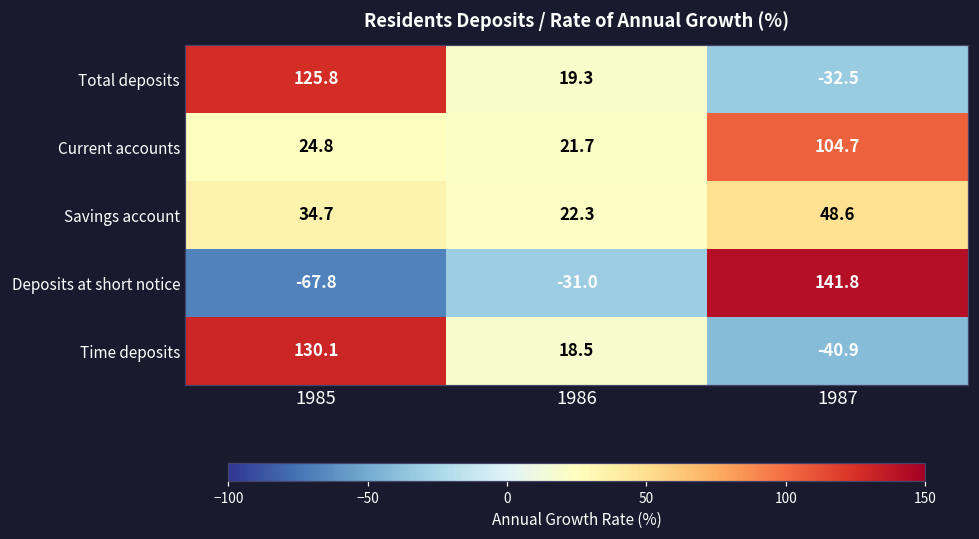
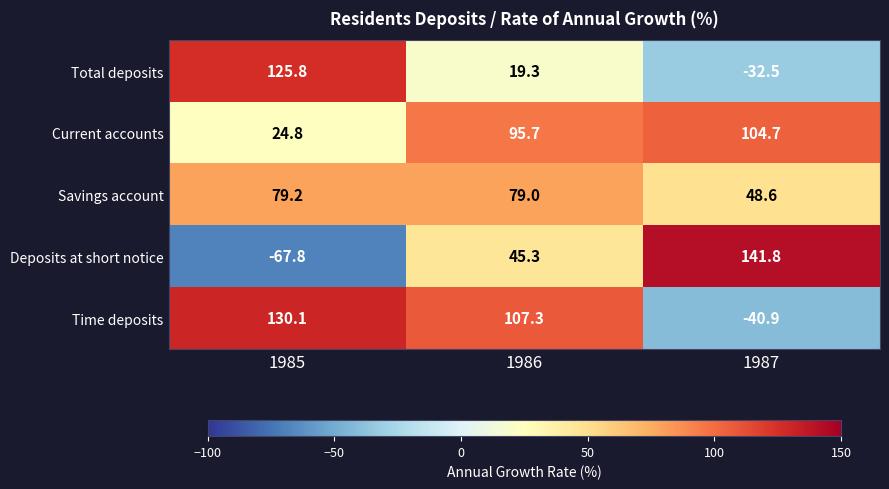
  {
    "Total deposits": {
      "1985": 125.8,
      "1986": 19.3,
      "1987": -32.5
    },
    "Current accounts": {
      "1985": 24.8,
-     "1986": 21.7,
+     "1986": 95.7,
      "1987": 104.7
    },
    "Savings account": {
-     "1985": 34.7,
-     "1986": 22.3,
+     "1985": 79.2,
+     "1986": 79.0,
      "1987": 48.6
    },
    "Deposits at short notice": {
      "1985": -67.8,
-     "1986": -31.0,
+     "1986": 45.3,
      "1987": 141.8
    },
    "Time deposits": {
      "1985": 130.1,
-     "1986": 18.5,
+     "1986": 107.3,
      "1987": -40.9
    }
  }
